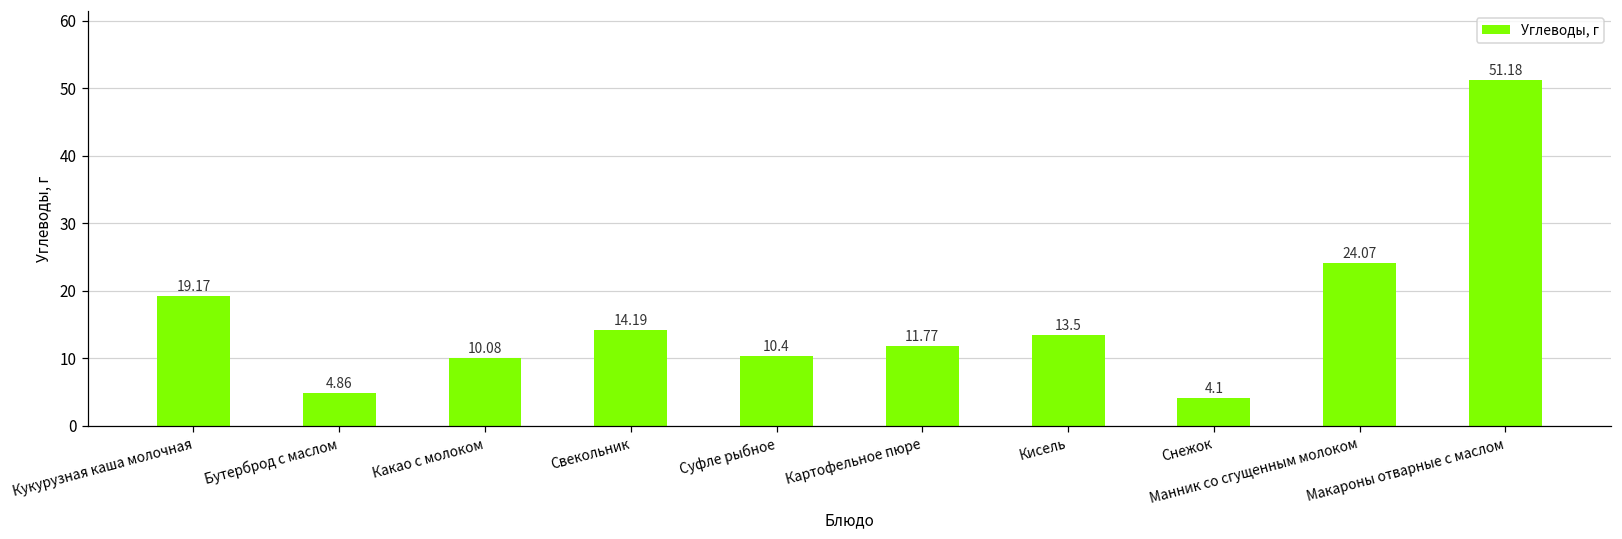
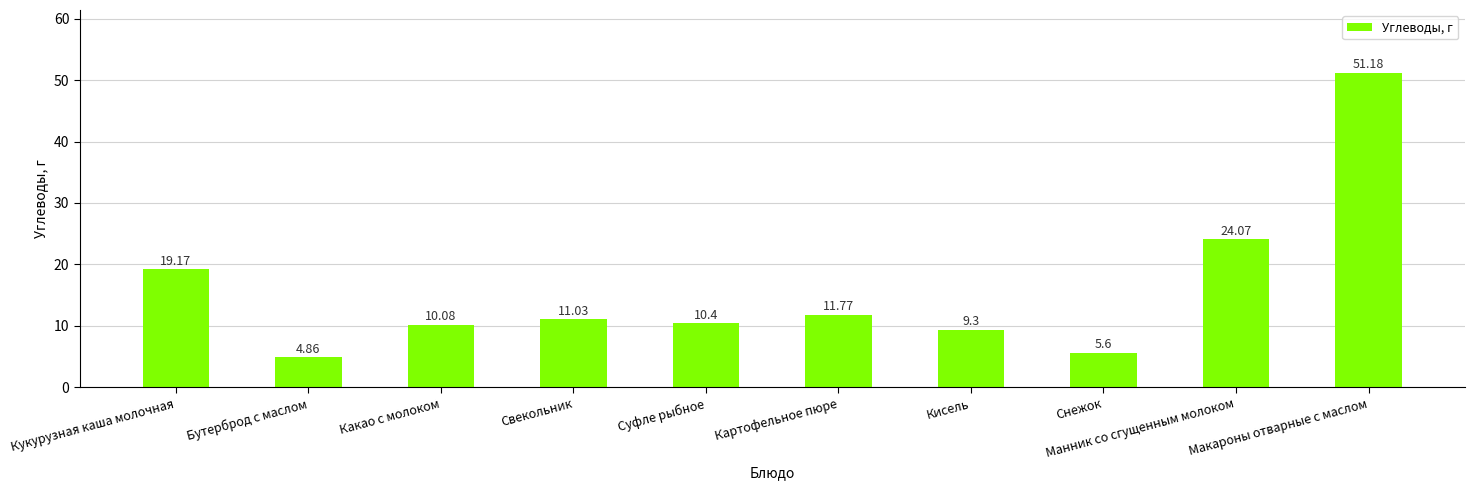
  {
    "Кукурузная каша молочная": 19.17,
    "Бутерброд с маслом": 4.86,
    "Какао с молоком": 10.08,
-   "Свекольник": 14.19,
+   "Свекольник": 11.03,
    "Суфле рыбное": 10.4,
    "Картофельное пюре": 11.77,
-   "Кисель": 13.5,
-   "Снежок": 4.1,
+   "Кисель": 9.3,
+   "Снежок": 5.6,
    "Манник со сгущенным молоком": 24.07,
    "Макароны отварные с маслом": 51.18
  }
